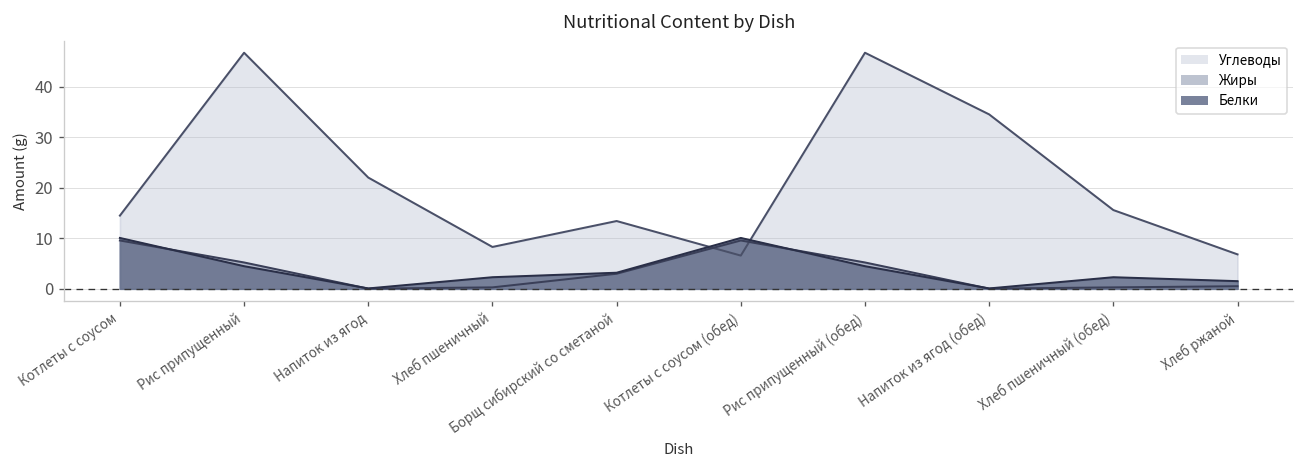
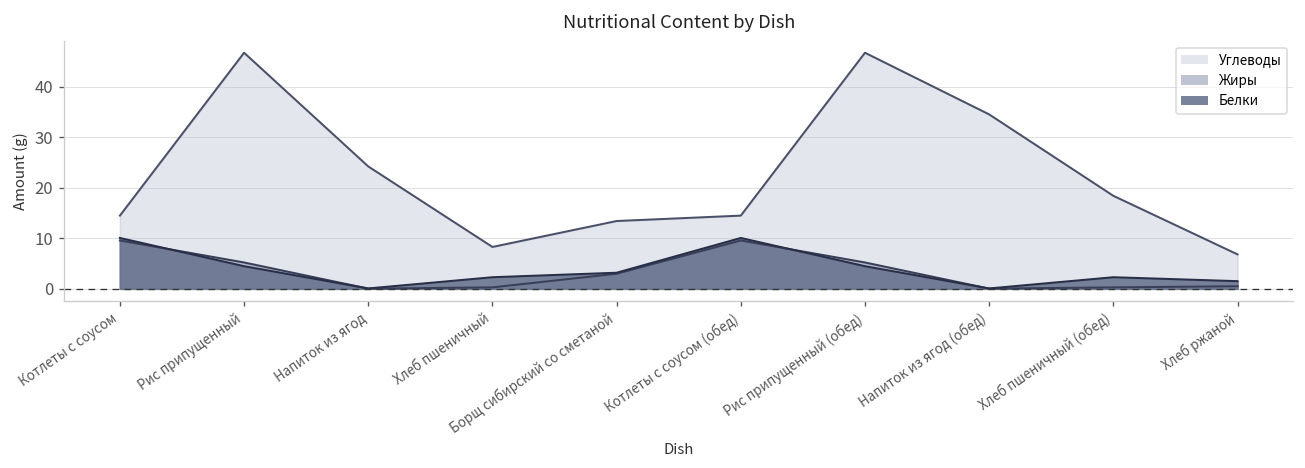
  {
    "Углеводы": {
      "Котлеты с соусом": 14,
      "Рис припущенный": 47,
-     "Напиток из ягод": 22,
+     "Напиток из ягод": 24,
      "Хлеб пшеничный": 8,
      "Борщ сибирский со сметаной": 13,
-     "Котлеты с соусом (обед)": 7,
+     "Котлеты с соусом (обед)": 14,
      "Рис припущенный (обед)": 47,
      "Напиток из ягод (обед)": 35,
-     "Хлеб пшеничный (обед)": 16,
+     "Хлеб пшеничный (обед)": 18,
      "Хлеб ржаной": 7
    }
  }
